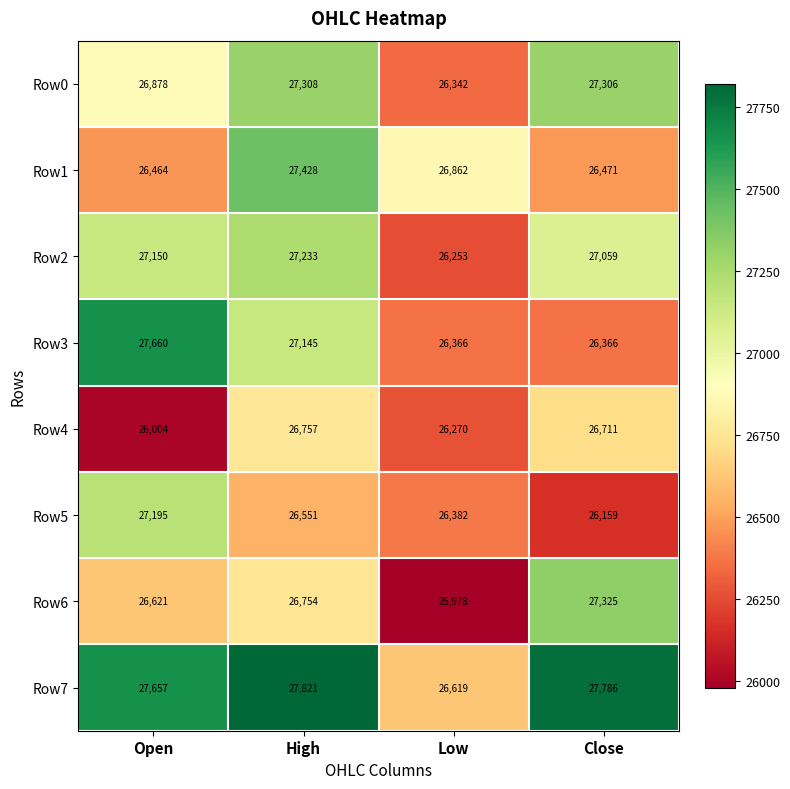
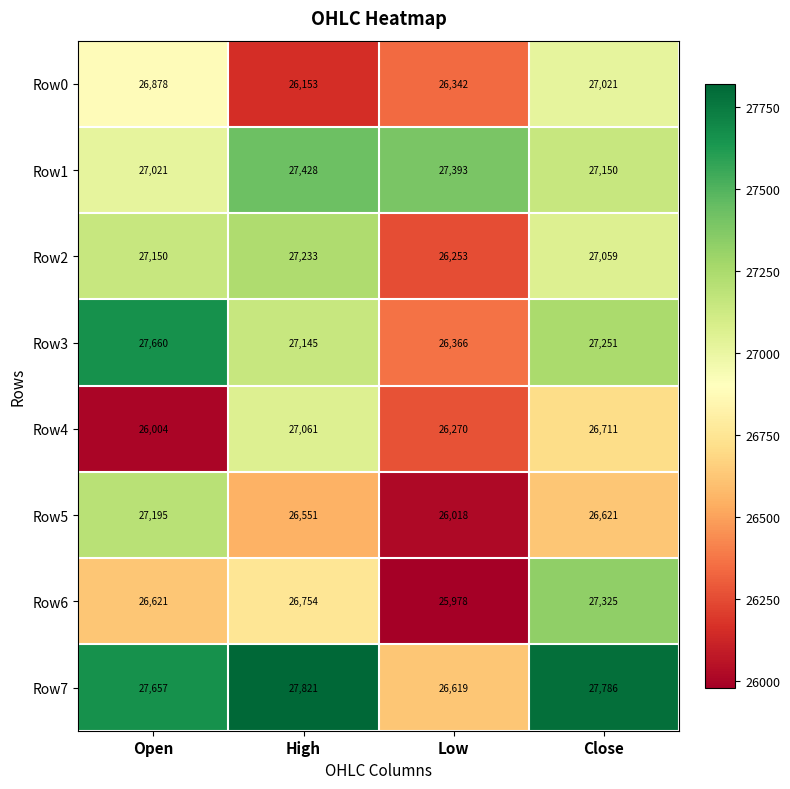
  {
    "Row0": {
      "Open": "26,878",
-     "High": "27,308",
+     "High": "26,153",
      "Low": "26,342",
-     "Close": "27,306"
+     "Close": "27,021"
    },
    "Row1": {
-     "Open": "26,464",
+     "Open": "27,021",
      "High": "27,428",
-     "Low": "26,862",
-     "Close": "26,471"
+     "Low": "27,393",
+     "Close": "27,150"
    },
    "Row2": {
      "Open": "27,150",
      "High": "27,233",
      "Low": "26,253",
      "Close": "27,059"
    },
    "Row3": {
      "Open": "27,660",
      "High": "27,145",
      "Low": "26,366",
-     "Close": "26,366"
+     "Close": "27,251"
    },
    "Row4": {
      "Open": "26,004",
-     "High": "26,757",
+     "High": "27,061",
      "Low": "26,270",
      "Close": "26,711"
    },
    "Row5": {
      "Open": "27,195",
      "High": "26,551",
-     "Low": "26,382",
-     "Close": "26,159"
+     "Low": "26,018",
+     "Close": "26,621"
    },
    "Row6": {
      "Open": "26,621",
      "High": "26,754",
      "Low": "25,978",
      "Close": "27,325"
    },
    "Row7": {
      "Open": "27,657",
      "High": "27,821",
      "Low": "26,619",
      "Close": "27,786"
    }
  }
